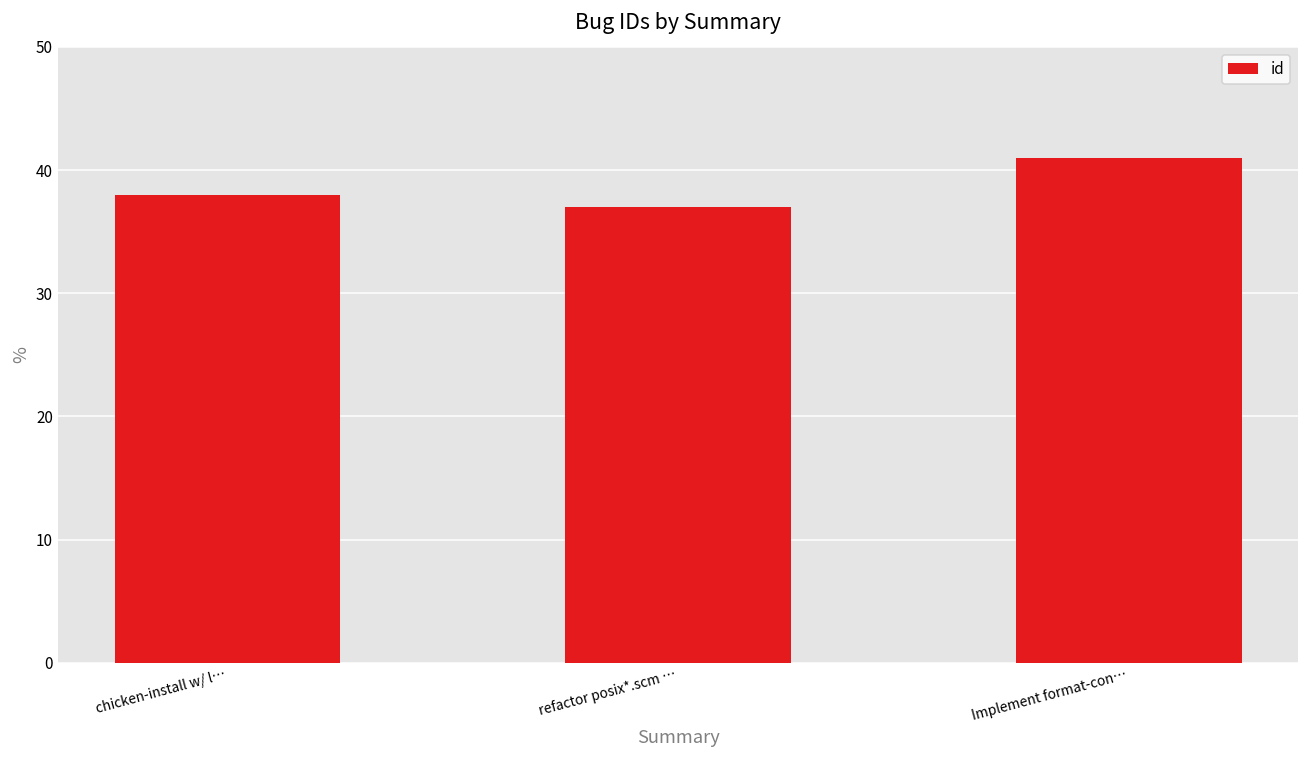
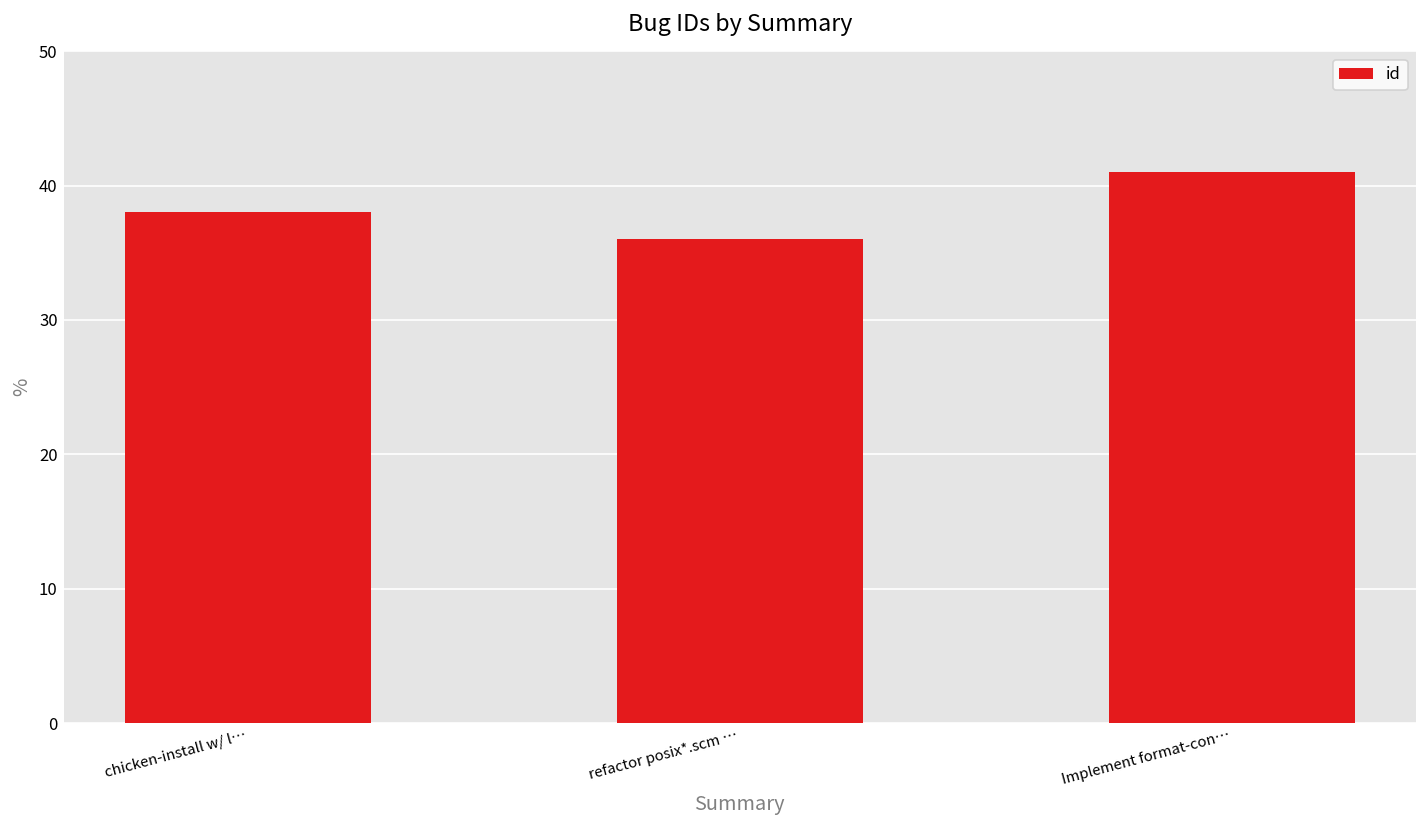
  {
    "chicken-install w/ l…": 38,
-   "refactor posix*.scm …": 37,
+   "refactor posix*.scm …": 36,
    "Implement format-con…": 41
  }
